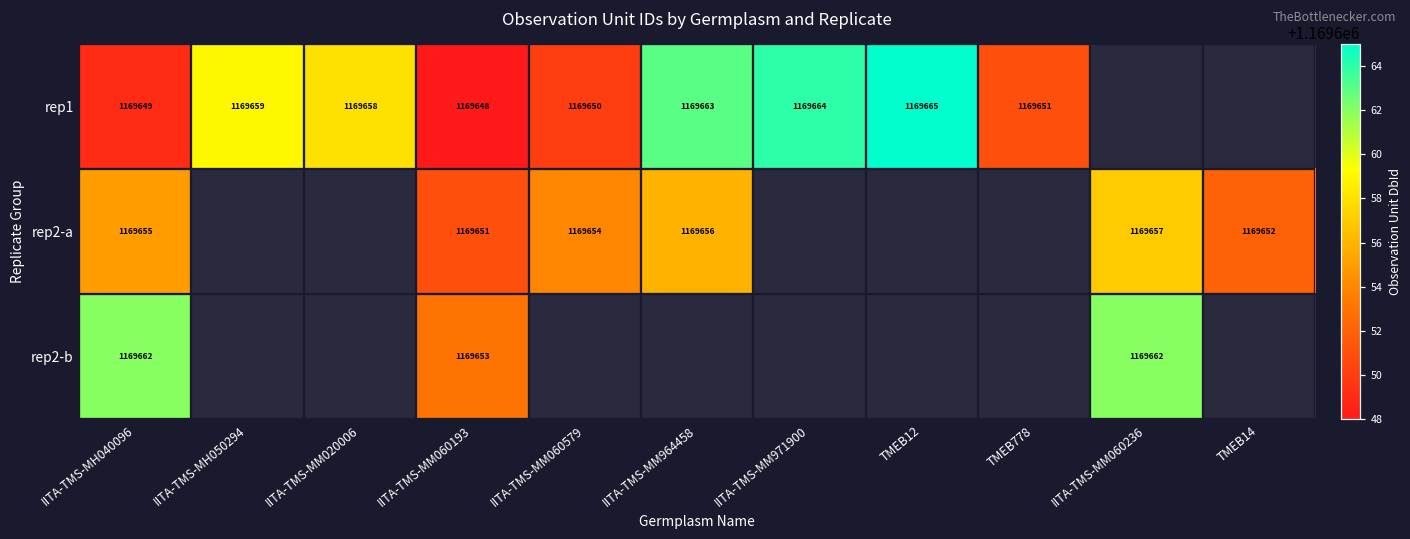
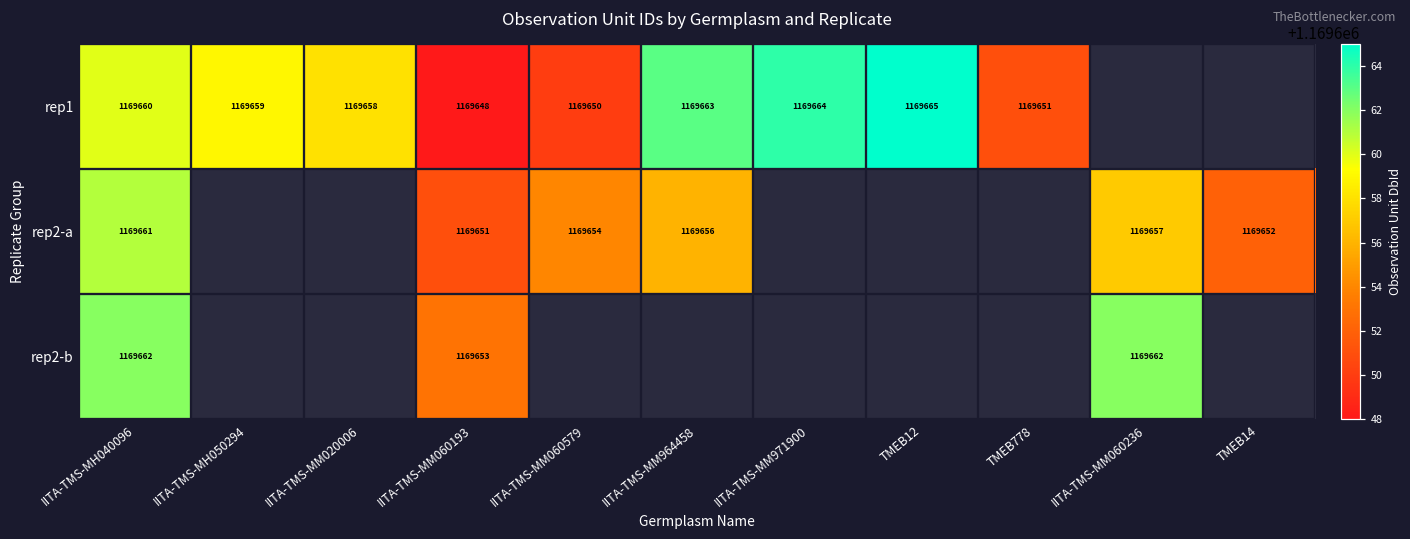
  {
    "rep1": {
-     "IITA-TMS-MH040096": 1169649,
+     "IITA-TMS-MH040096": 1169660,
      "IITA-TMS-MH050294": 1169659,
      "IITA-TMS-MM020006": 1169658,
      "IITA-TMS-MM060193": 1169648,
      "IITA-TMS-MM060579": 1169650,
      "IITA-TMS-MM964458": 1169663,
      "IITA-TMS-MM971900": 1169664,
      "TMEB12": 1169665,
      "TMEB778": 1169651
    },
    "rep2-a": {
-     "IITA-TMS-MH040096": 1169655,
+     "IITA-TMS-MH040096": 1169661,
      "IITA-TMS-MM060193": 1169651,
      "IITA-TMS-MM060579": 1169654,
      "IITA-TMS-MM964458": 1169656,
      "IITA-TMS-MM060236": 1169657,
      "TMEB14": 1169652
    },
    "rep2-b": {
      "IITA-TMS-MH040096": 1169662,
      "IITA-TMS-MM060193": 1169653,
      "IITA-TMS-MM060236": 1169662
    }
  }
